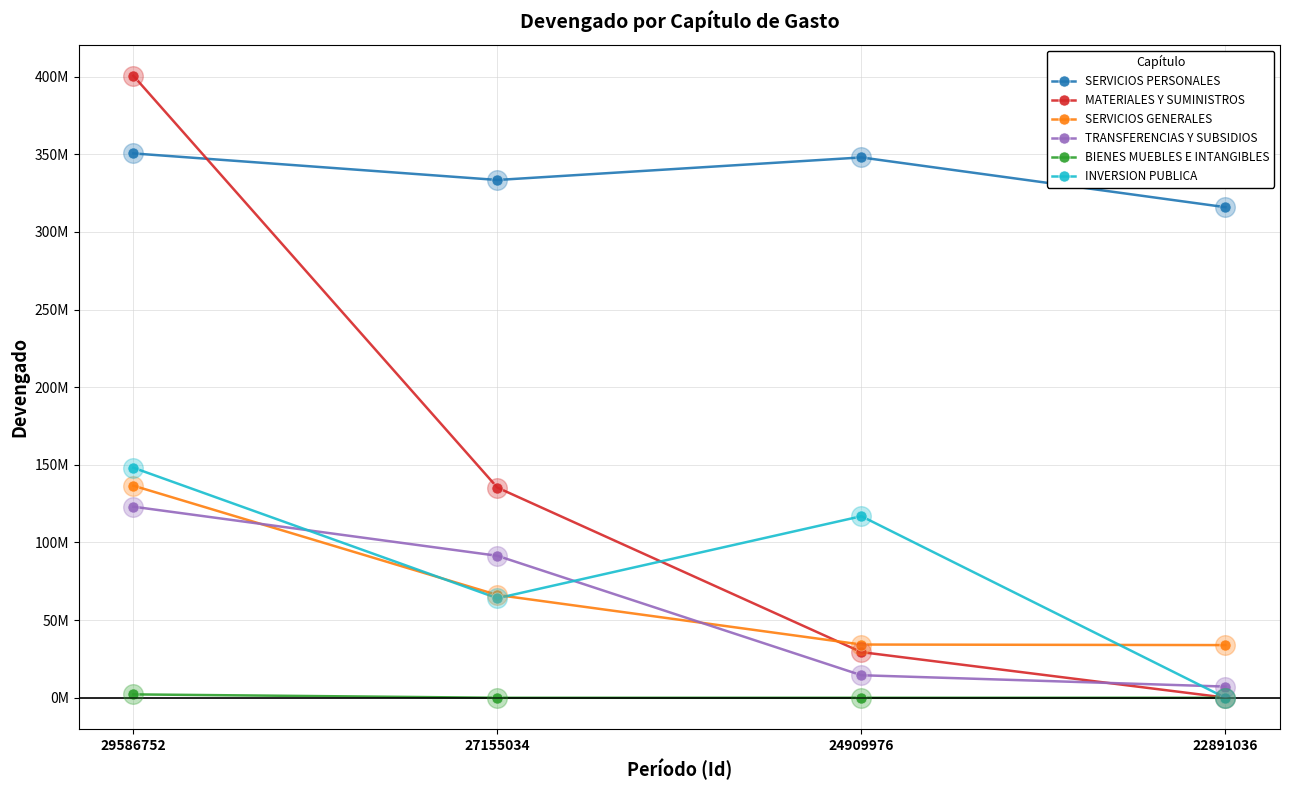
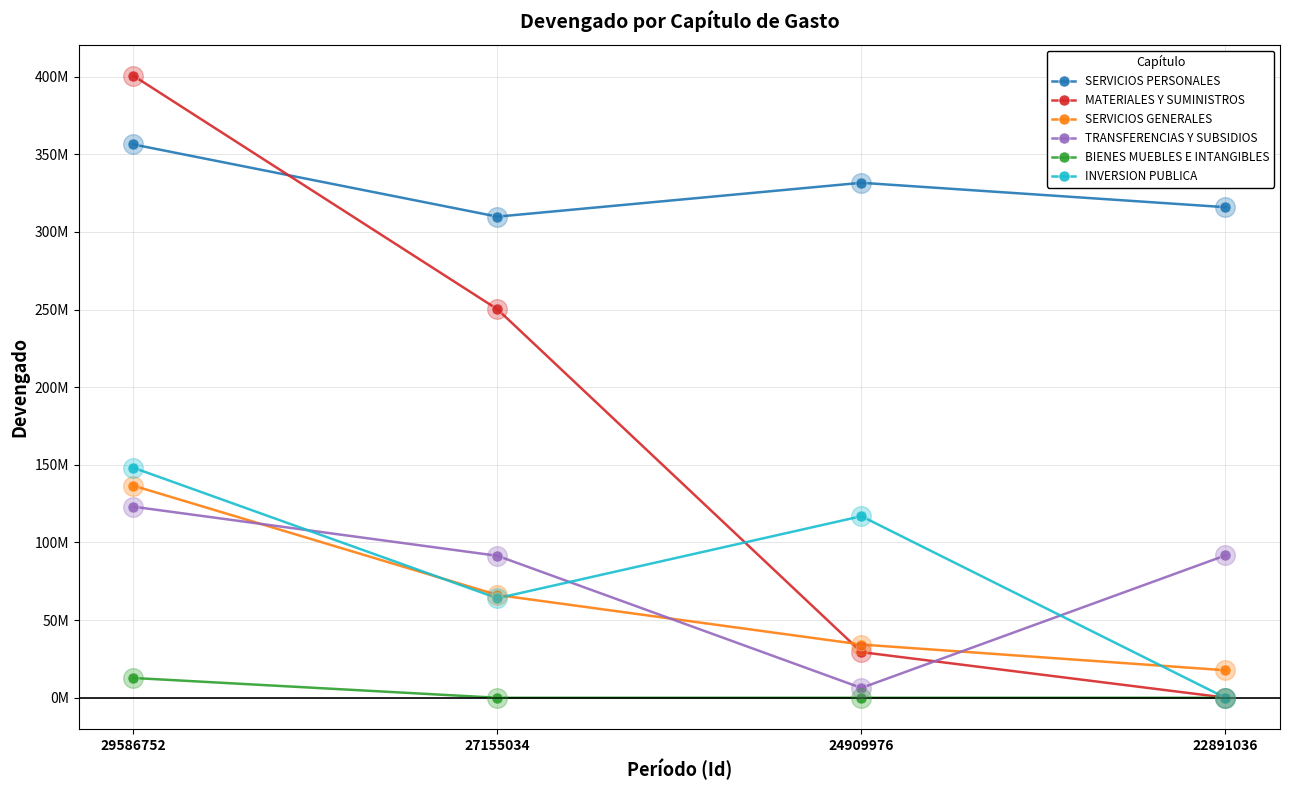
  {
    "SERVICIOS PERSONALES": {
-     "29586752": 351000000,
-     "27155034": 333000000,
-     "24909976": 348000000,
+     "29586752": 356000000,
+     "27155034": 310000000,
+     "24909976": 332000000,
      "22891036": 316000000
    },
    "MATERIALES Y SUMINISTROS": {
      "29586752": 401000000,
-     "27155034": 135000000,
+     "27155034": 250000000,
      "24909976": 29000000
    },
    "SERVICIOS GENERALES": {
      "29586752": 137000000,
      "27155034": 66000000,
      "24909976": 34000000,
-     "22891036": 34000000
+     "22891036": 18000000
    },
    "TRANSFERENCIAS Y SUBSIDIOS": {
      "29586752": 123000000,
      "27155034": 91000000,
-     "24909976": 15000000,
-     "22891036": 7000000
+     "24909976": 6000000,
+     "22891036": 92000000
    },
    "BIENES MUEBLES E INTANGIBLES": {
-     "29586752": 2000000,
+     "29586752": 13000000,
      "27155034": 0,
      "24909976": 0
    },
    "INVERSION PUBLICA": {
      "29586752": 148000000,
      "27155034": 64000000,
      "24909976": 117000000
    }
  }
